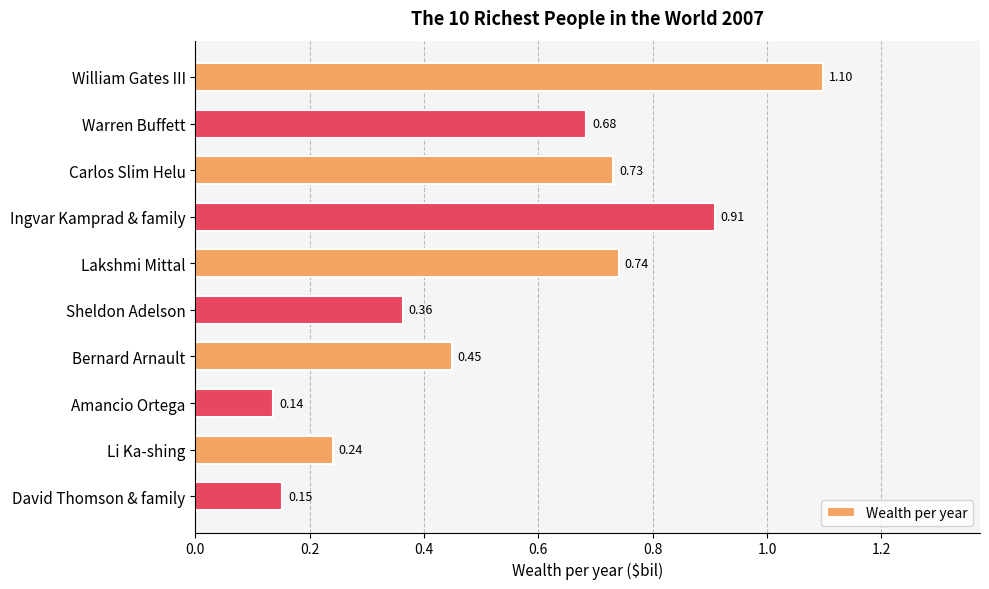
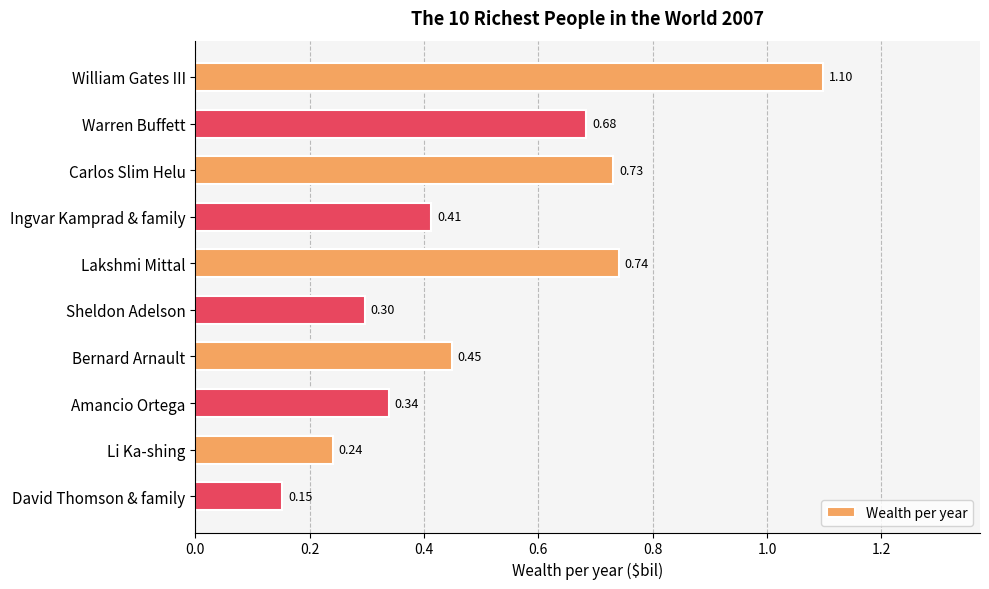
  {
    "William Gates III": 1.10,
    "Warren Buffett": 0.68,
    "Carlos Slim Helu": 0.73,
-   "Ingvar Kamprad & family": 0.91,
+   "Ingvar Kamprad & family": 0.41,
    "Lakshmi Mittal": 0.74,
-   "Sheldon Adelson": 0.36,
+   "Sheldon Adelson": 0.30,
    "Bernard Arnault": 0.45,
-   "Amancio Ortega": 0.14,
+   "Amancio Ortega": 0.34,
    "Li Ka-shing": 0.24,
    "David Thomson & family": 0.15
  }
